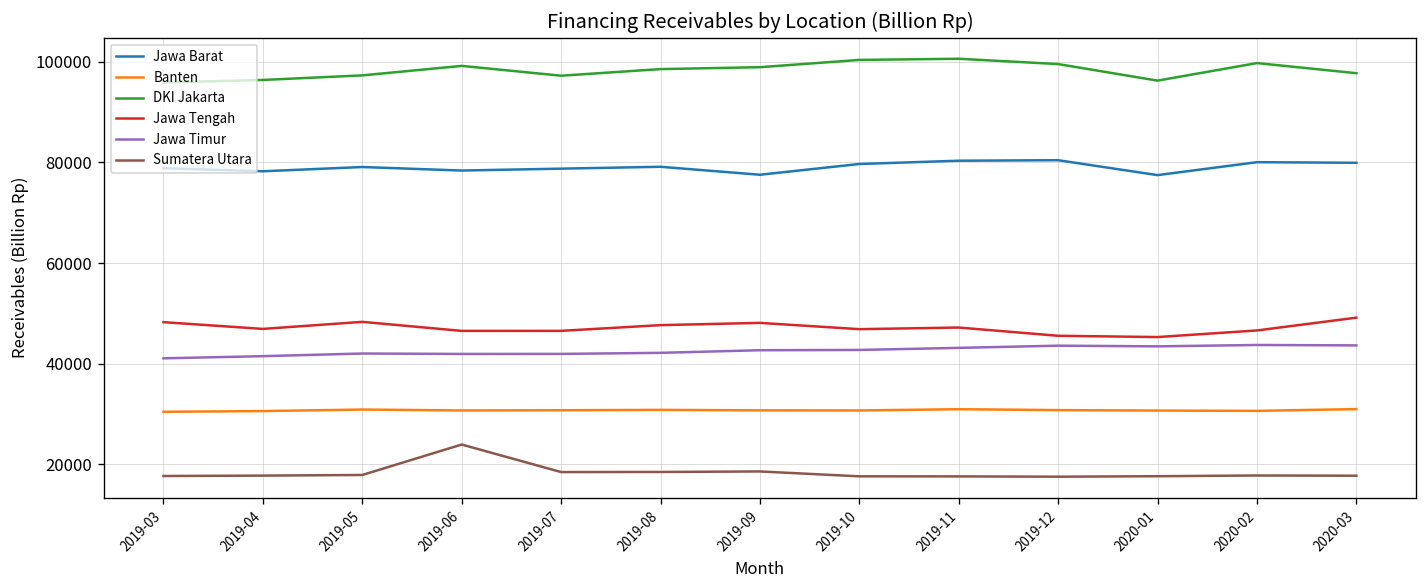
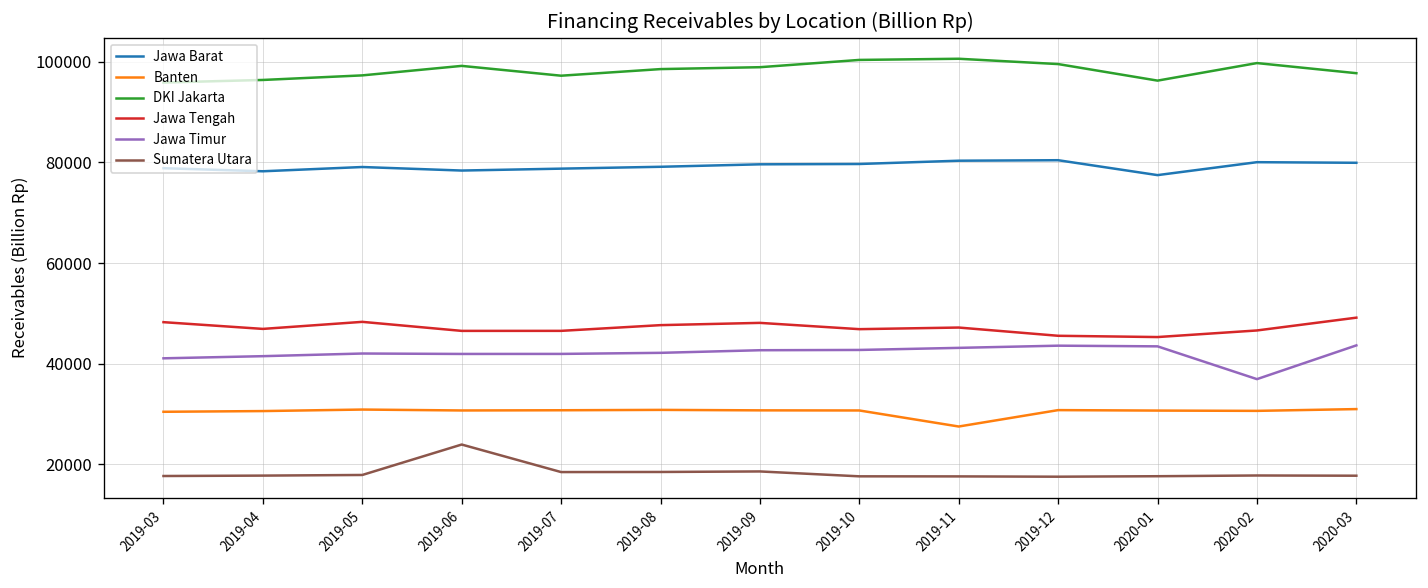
  {
    "Jawa Barat": {
      "2019-03": 79000,
      "2019-04": 78000,
      "2019-05": 79000,
      "2019-06": 78000,
      "2019-07": 79000,
      "2019-08": 79000,
-     "2019-09": 78000,
+     "2019-09": 80000,
      "2019-10": 80000,
      "2019-11": 80000,
      "2019-12": 80000,
      "2020-01": 77000,
      "2020-02": 80000,
      "2020-03": 80000
    },
    "Banten": {
      "2019-03": 30000,
      "2019-04": 31000,
      "2019-05": 31000,
      "2019-06": 31000,
      "2019-07": 31000,
      "2019-08": 31000,
      "2019-09": 31000,
      "2019-10": 31000,
-     "2019-11": 31000,
+     "2019-11": 28000,
      "2019-12": 31000,
      "2020-01": 31000,
      "2020-02": 31000,
      "2020-03": 31000
    },
    "DKI Jakarta": {
      "2019-04": 96000,
      "2019-05": 97000,
      "2019-06": 99000,
      "2019-07": 97000,
      "2019-08": 99000,
      "2019-09": 99000,
      "2019-10": 100000,
      "2019-11": 101000,
      "2019-12": 100000,
      "2020-01": 96000,
      "2020-02": 100000,
      "2020-03": 98000
    },
    "Jawa Tengah": {
      "2019-03": 48000,
      "2019-04": 47000,
      "2019-05": 48000,
      "2019-06": 47000,
      "2019-07": 47000,
      "2019-08": 48000,
      "2019-09": 48000,
      "2019-10": 47000,
      "2019-11": 47000,
      "2019-12": 46000,
      "2020-01": 45000,
      "2020-02": 47000,
      "2020-03": 49000
    },
    "Jawa Timur": {
      "2019-03": 41000,
      "2019-04": 42000,
      "2019-05": 42000,
      "2019-06": 42000,
      "2019-07": 42000,
      "2019-08": 42000,
      "2019-09": 43000,
      "2019-10": 43000,
      "2019-11": 43000,
      "2019-12": 44000,
      "2020-01": 43000,
-     "2020-02": 44000,
+     "2020-02": 37000,
      "2020-03": 44000
    },
    "Sumatera Utara": {
      "2019-03": 18000,
      "2019-04": 18000,
      "2019-05": 18000,
      "2019-06": 24000,
      "2019-07": 18000,
      "2019-08": 18000,
      "2019-09": 19000,
      "2019-10": 18000,
      "2019-11": 18000,
      "2019-12": 18000,
      "2020-01": 18000,
      "2020-02": 18000,
      "2020-03": 18000
    }
  }
